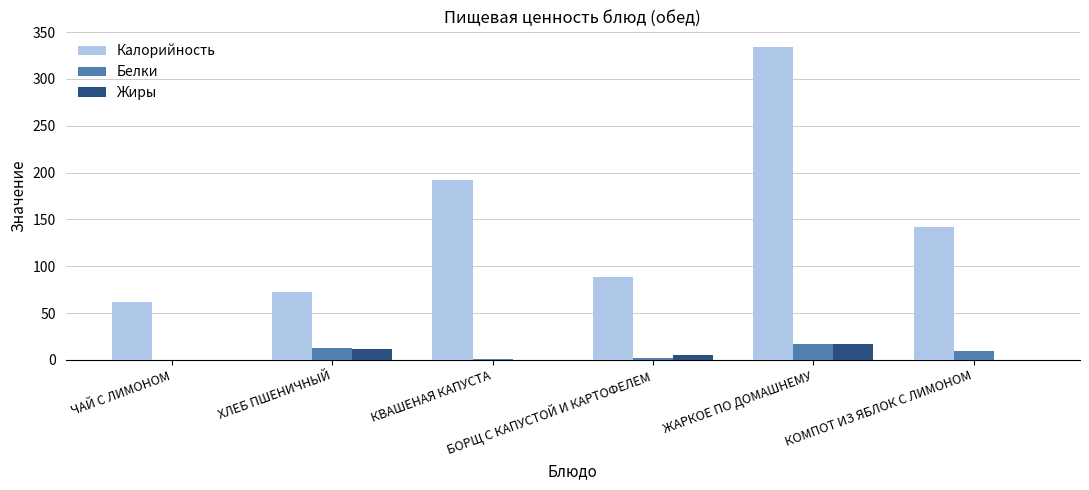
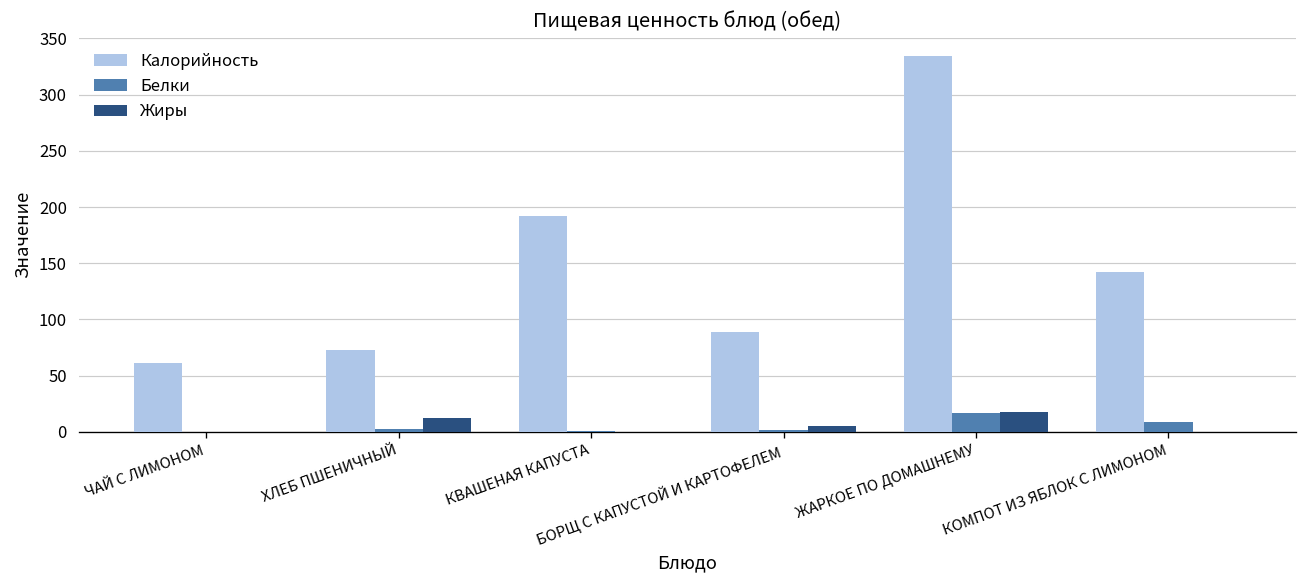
  {
    "Калорийность": {
      "ЧАЙ С ЛИМОНОМ": 60,
      "ХЛЕБ ПШЕНИЧНЫЙ": 70,
      "КВАШЕНАЯ КАПУСТА": 190,
      "БОРЩ С КАПУСТОЙ И КАРТОФЕЛЕМ": 90,
      "ЖАРКОЕ ПО ДОМАШНЕМУ": 330,
      "КОМПОТ ИЗ ЯБЛОК С ЛИМОНОМ": 140
    },
    "Белки": {
-     "ХЛЕБ ПШЕНИЧНЫЙ": 10,
+     "ХЛЕБ ПШЕНИЧНЫЙ": 0,
      "ЖАРКОЕ ПО ДОМАШНЕМУ": 20,
      "КОМПОТ ИЗ ЯБЛОК С ЛИМОНОМ": 10
    },
    "Жиры": {
      "ХЛЕБ ПШЕНИЧНЫЙ": 10,
      "БОРЩ С КАПУСТОЙ И КАРТОФЕЛЕМ": 10,
      "ЖАРКОЕ ПО ДОМАШНЕМУ": 20,
      "КОМПОТ ИЗ ЯБЛОК С ЛИМОНОМ": 0
    }
  }
